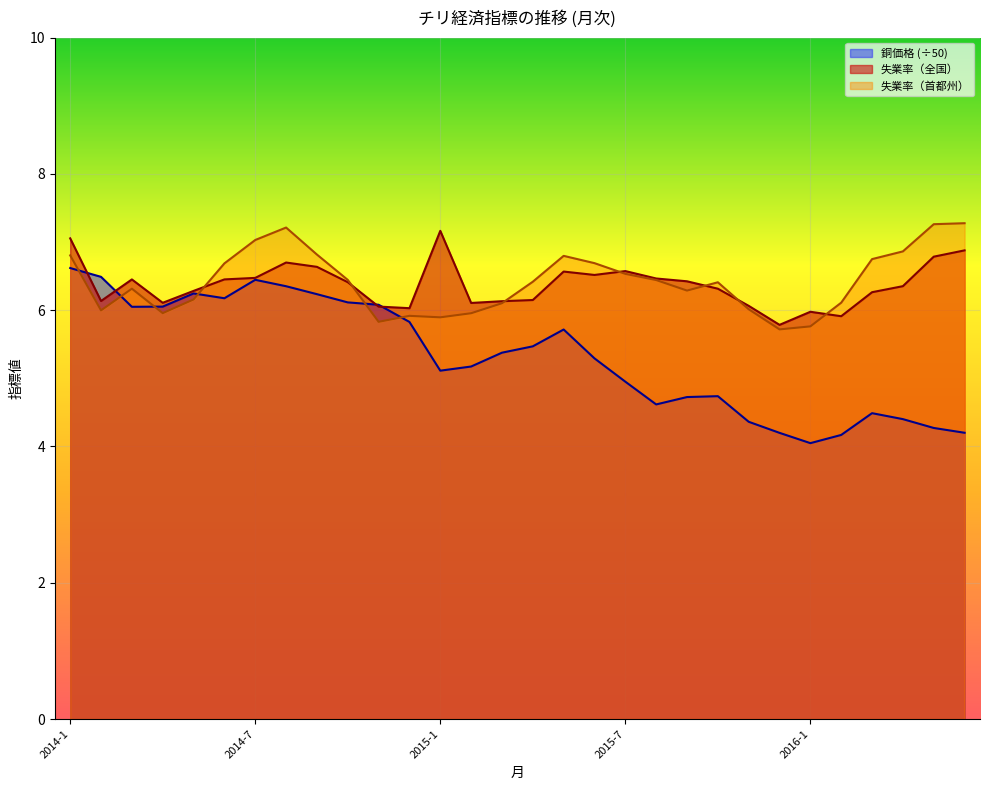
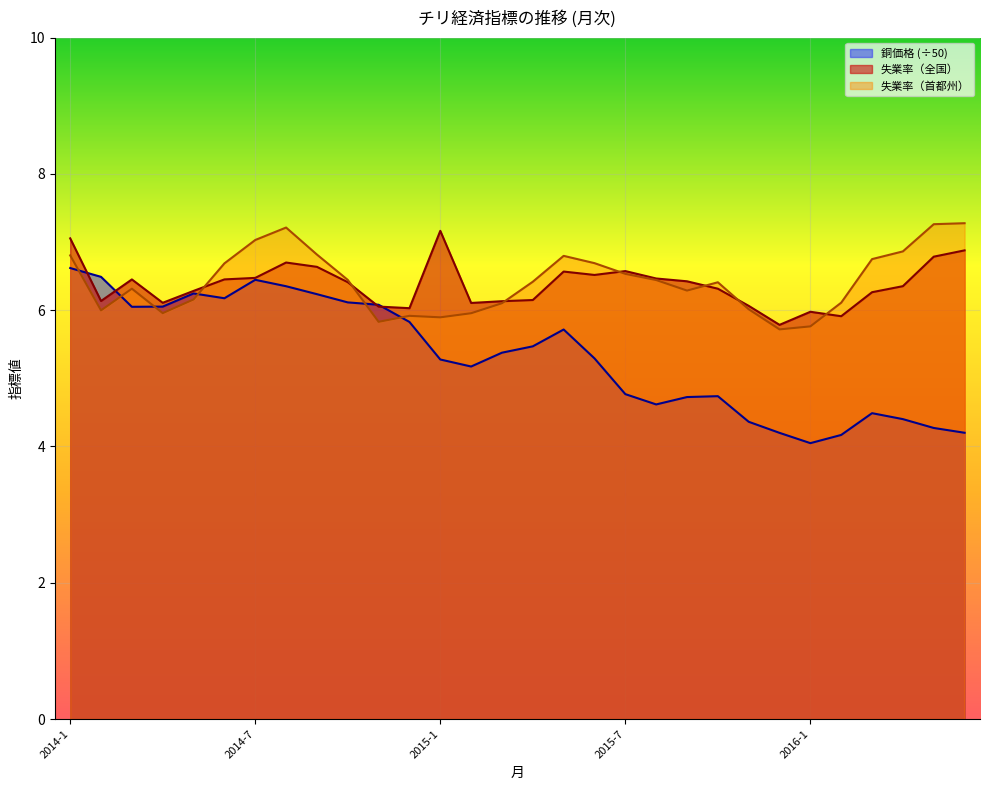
  {
    "銅価格 (÷50)": {
      "2014-1": 6.6,
-     "2015-1": 5.1,
-     "2015-7": 5.0,
+     "2015-1": 5.3,
+     "2015-7": 4.8,
      "2016-1": 4.0
    },
    "失業率（全国）": {
      "2014-1": 7.1,
      "2015-1": 7.2,
      "2015-7": 6.6,
      "2016-1": 6.0
    },
    "失業率（首都州）": {
      "2014-1": 6.8,
      "2014-7": 7.0,
      "2015-1": 5.9,
      "2015-7": 6.5,
      "2016-1": 5.8
    }
  }
